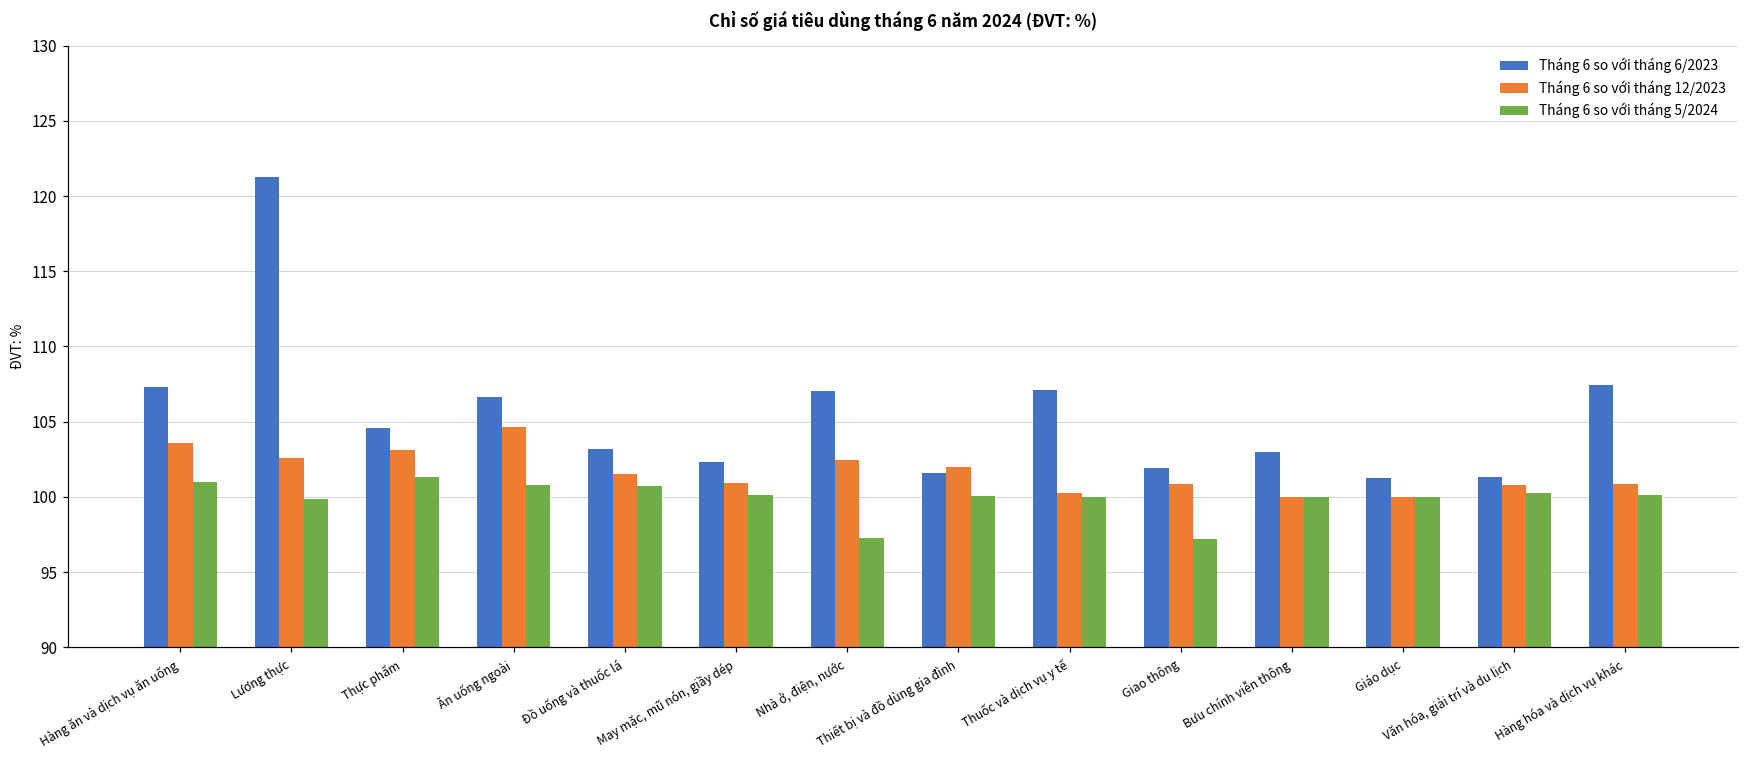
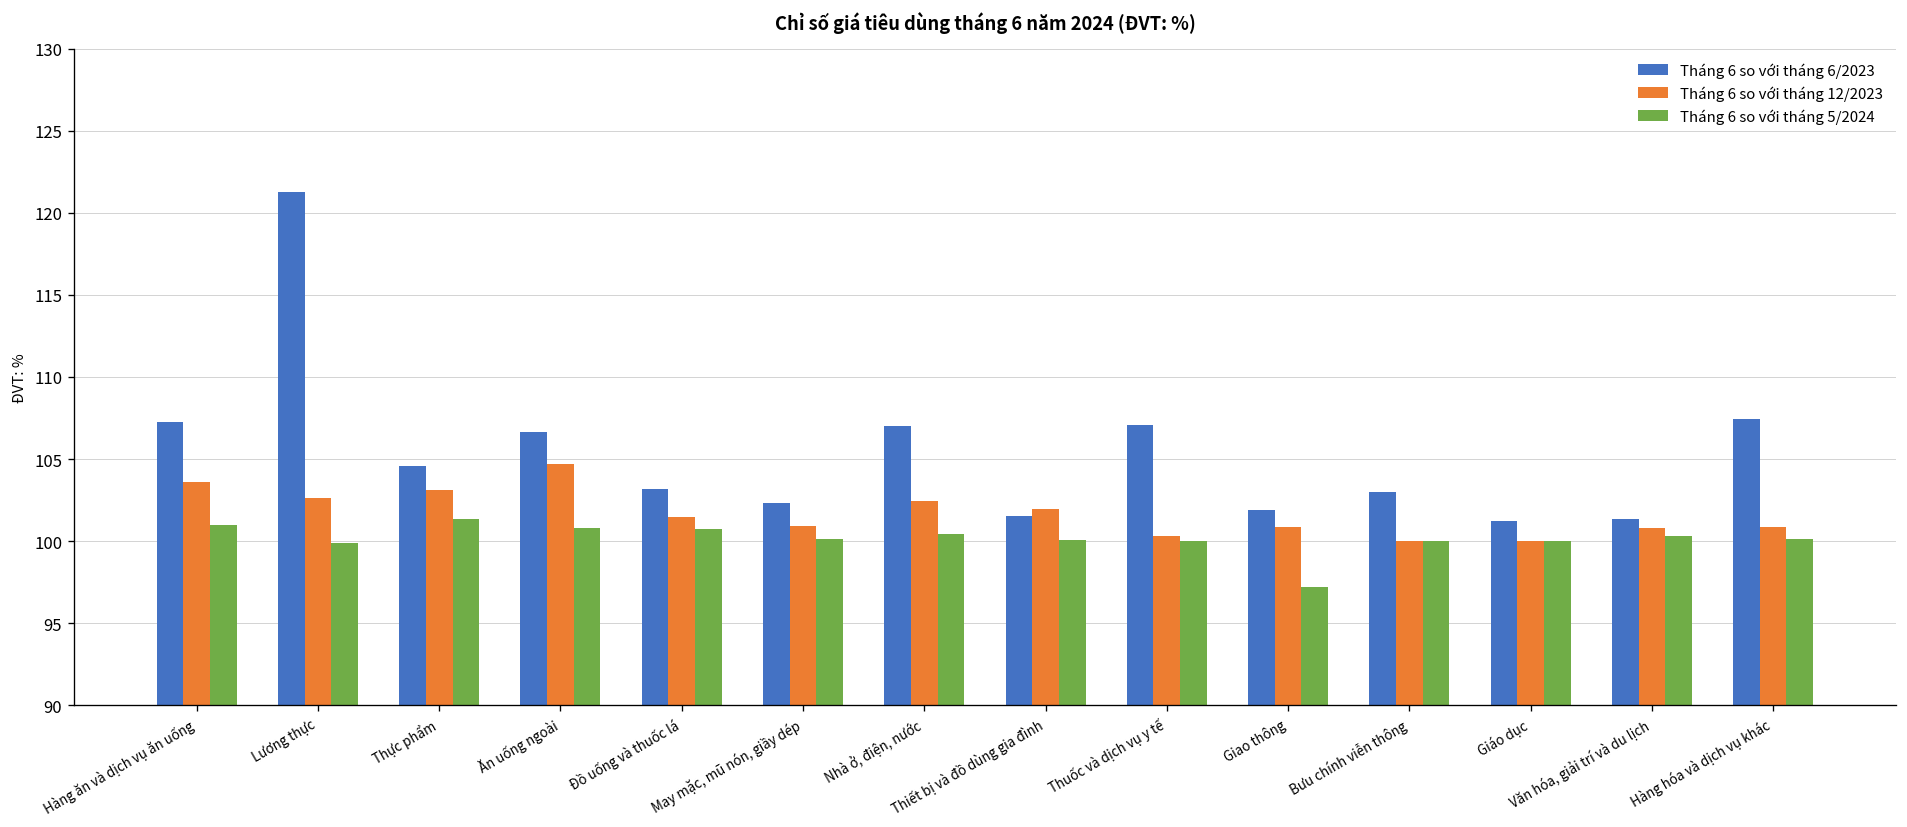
  {
    "Tháng 6 so với tháng 6/2023": {
      "Hàng ăn và dịch vụ ăn uống": 107.3,
      "Lương thực": 121.3,
      "Thực phẩm": 104.6,
      "Ăn uống ngoài": 106.6,
      "Đồ uống và thuốc lá": 103.2,
      "May mặc, mũ nón, giầy dép": 102.4,
      "Nhà ở, điện, nước": 107.0,
      "Thiết bị và đồ dùng gia đình": 101.6,
      "Thuốc và dịch vụ y tế": 107.1,
      "Giao thông": 101.9,
      "Bưu chính viễn thông": 103.0,
      "Giáo dục": 101.3,
      "Văn hóa, giải trí và du lịch": 101.3,
      "Hàng hóa và dịch vụ khác": 107.5
    },
    "Tháng 6 so với tháng 12/2023": {
      "Hàng ăn và dịch vụ ăn uống": 103.6,
      "Lương thực": 102.6,
      "Thực phẩm": 103.1,
      "Ăn uống ngoài": 104.7,
      "Đồ uống và thuốc lá": 101.5,
      "May mặc, mũ nón, giầy dép": 101.0,
      "Nhà ở, điện, nước": 102.5,
      "Thiết bị và đồ dùng gia đình": 102.0,
      "Thuốc và dịch vụ y tế": 100.3,
      "Giao thông": 100.9,
      "Bưu chính viễn thông": 100.0,
      "Giáo dục": 100.0,
      "Văn hóa, giải trí và du lịch": 100.8,
      "Hàng hóa và dịch vụ khác": 100.9
    },
    "Tháng 6 so với tháng 5/2024": {
      "Hàng ăn và dịch vụ ăn uống": 101.0,
      "Lương thực": 99.9,
      "Thực phẩm": 101.4,
      "Ăn uống ngoài": 100.8,
      "Đồ uống và thuốc lá": 100.7,
      "May mặc, mũ nón, giầy dép": 100.1,
-     "Nhà ở, điện, nước": 97.3,
+     "Nhà ở, điện, nước": 100.4,
      "Thiết bị và đồ dùng gia đình": 100.1,
      "Thuốc và dịch vụ y tế": 100.0,
      "Giao thông": 97.2,
      "Bưu chính viễn thông": 100.0,
      "Giáo dục": 100.0,
      "Văn hóa, giải trí và du lịch": 100.3,
      "Hàng hóa và dịch vụ khác": 100.1
    }
  }
